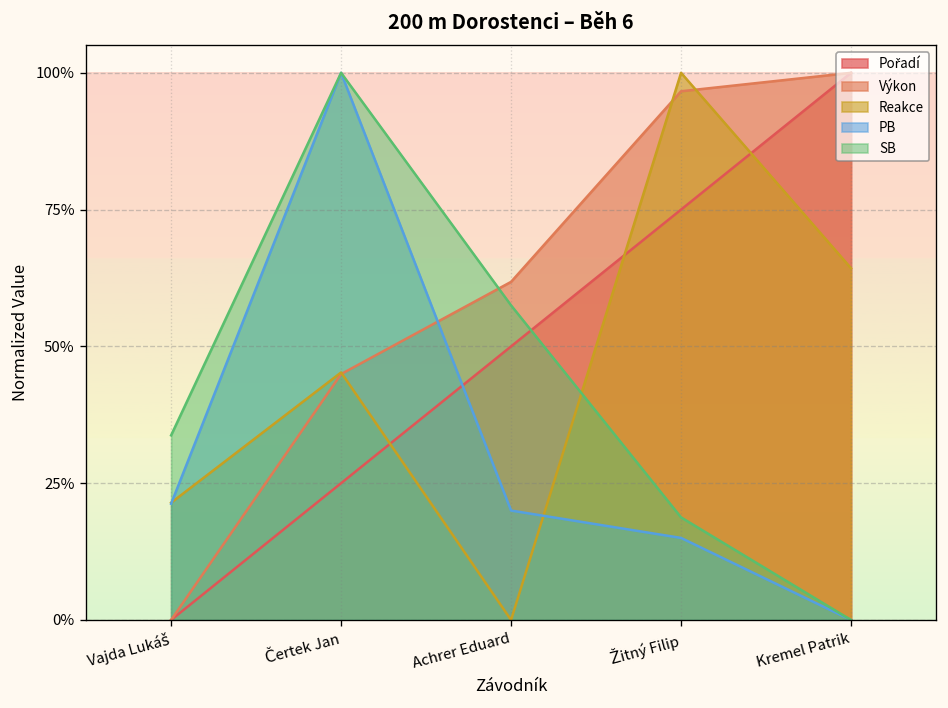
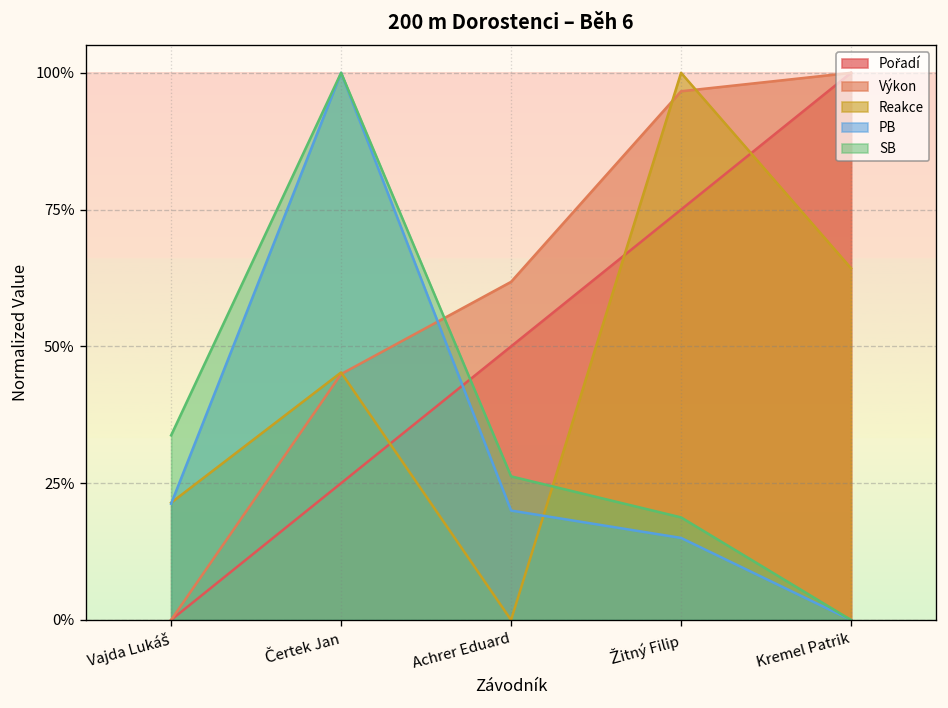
  {
    "PB": {
      "Achrer Eduard": "20%",
      "Žitný Filip": "15%"
    },
    "SB": {
      "Vajda Lukáš": "34%",
-     "Achrer Eduard": "58%",
+     "Achrer Eduard": "26%",
      "Žitný Filip": "19%"
    }
  }
